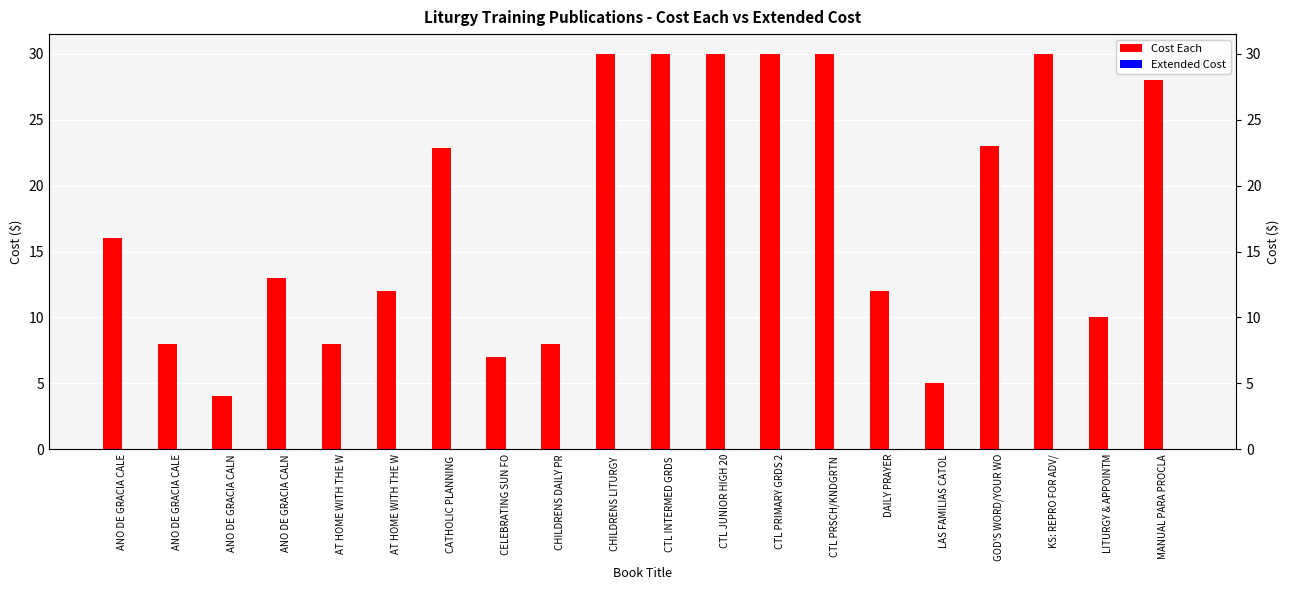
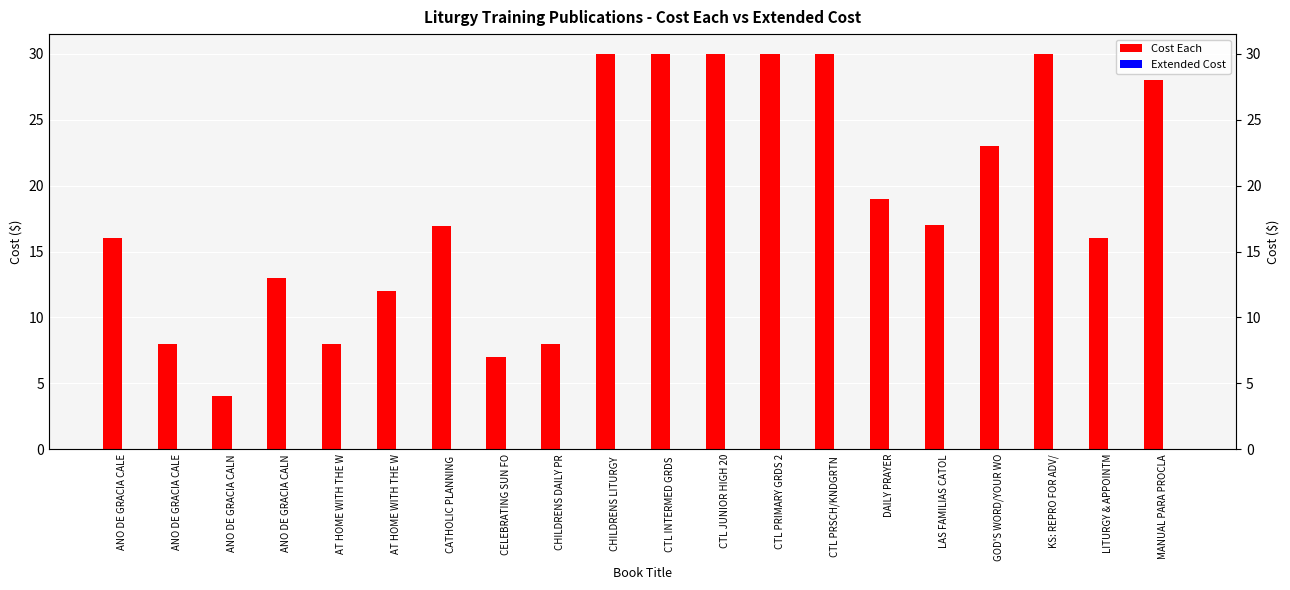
  {
    "Cost Each": {
-     "CATHOLIC PLANNING": 22.9,
+     "CATHOLIC PLANNING": 17.0,
      "CELEBRATING SUN FO": 7.0,
      "CHILDRENS DAILY PR": 8.0,
      "CHILDRENS LITURGY": 30.0,
      "CTL INTERMED GRDS": 30.0,
      "CTL JUNIOR HIGH 20": 30.0,
      "CTL PRIMARY GRDS 2": 30.0,
      "CTL PRSCH/KNDGRTN": 30.0,
-     "DAILY PRAYER": 12,
-     "LAS FAMILIAS CATOL": 5,
+     "DAILY PRAYER": 19,
+     "LAS FAMILIAS CATOL": 17,
      "GOD'S WORD/YOUR WO": 23.0,
      "KS: REPRO FOR ADV/": 30.0,
-     "LITURGY & APPOINTM": 10,
+     "LITURGY & APPOINTM": 16,
      "MANUAL PARA PROCLA": 28.0
    },
    "Extended Cost": {
      "CATHOLIC PLANNING": 0.0,
      "CELEBRATING SUN FO": 0.0,
      "CHILDRENS DAILY PR": 0.0,
      "CHILDRENS LITURGY": 0.0,
      "CTL INTERMED GRDS": 0.0,
      "CTL JUNIOR HIGH 20": 0.0,
      "CTL PRIMARY GRDS 2": 0.0,
      "CTL PRSCH/KNDGRTN": 0.0,
      "DAILY PRAYER": 0.0,
      "LAS FAMILIAS CATOL": 0.0,
      "GOD'S WORD/YOUR WO": 0.0,
      "KS: REPRO FOR ADV/": 0.0,
      "LITURGY & APPOINTM": 0.0,
      "MANUAL PARA PROCLA": 0.0
    }
  }
